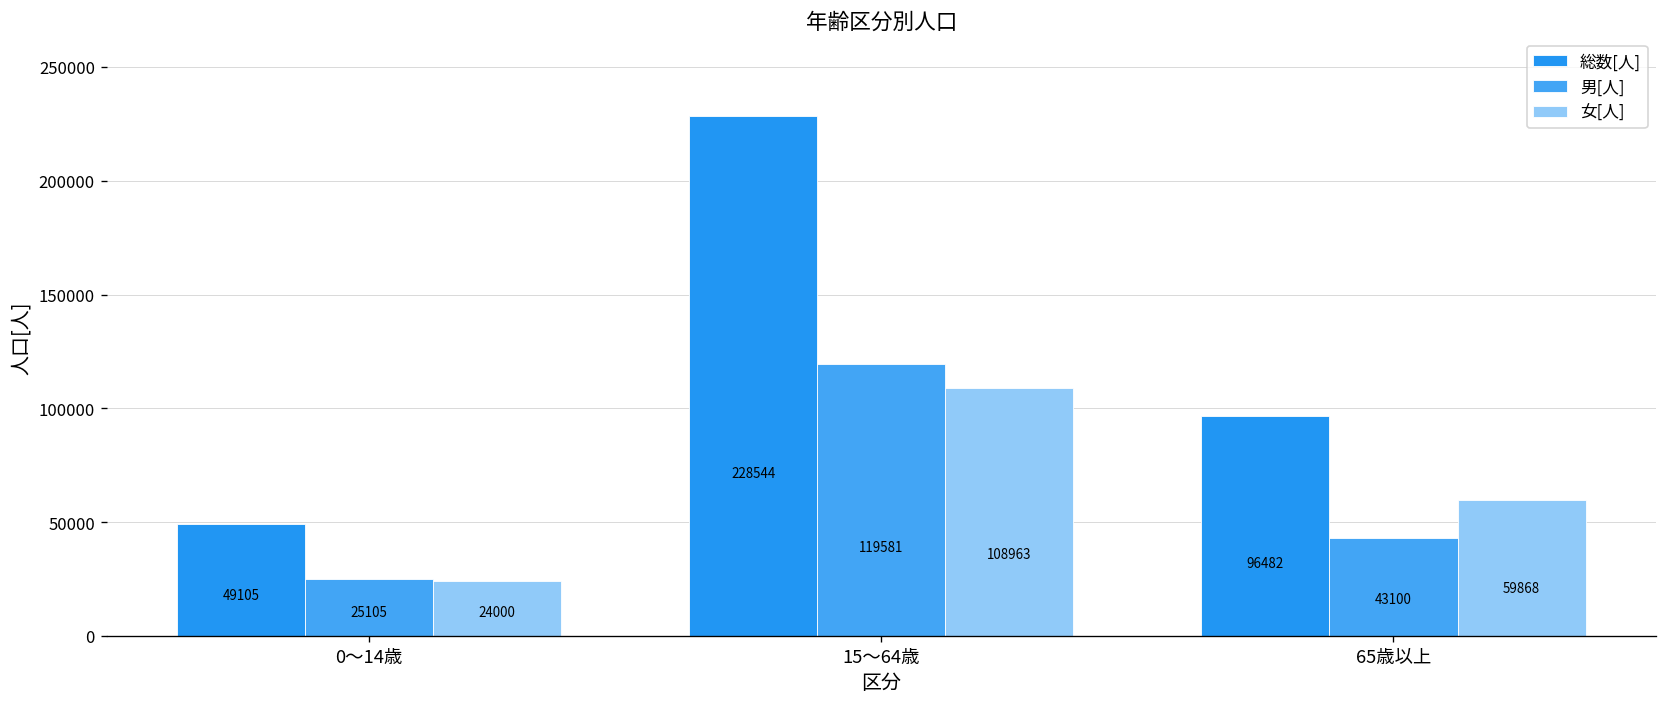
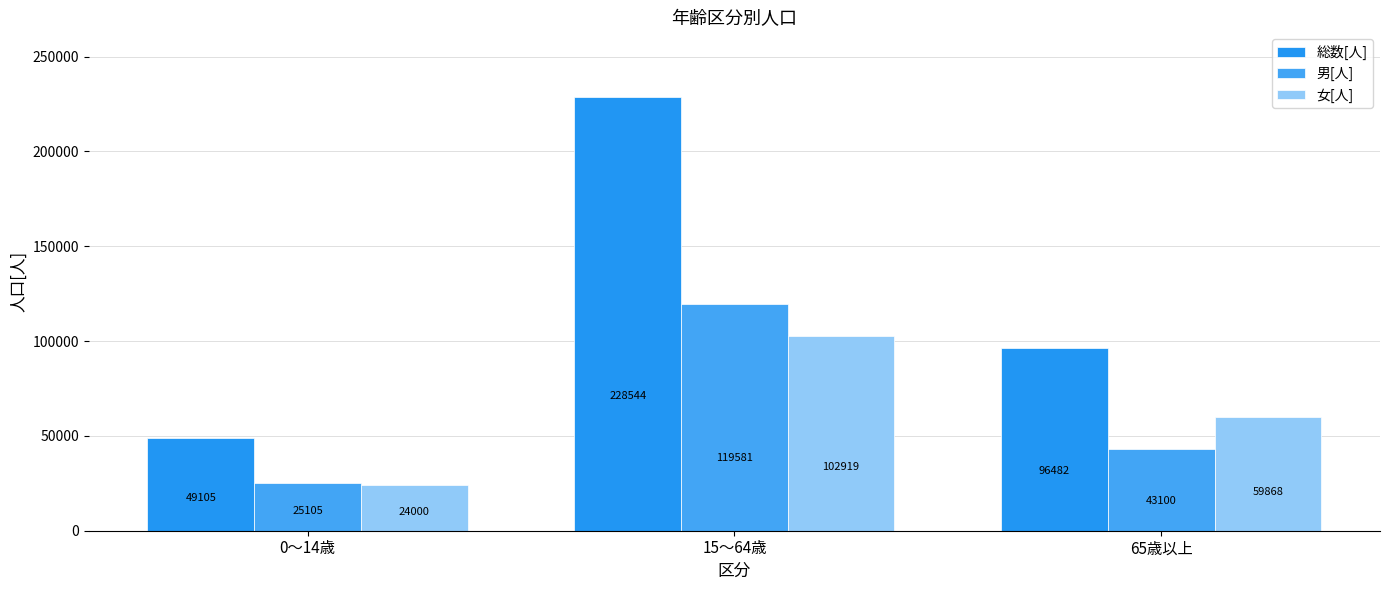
  {
    "女[人]": {
      "0～14歳": 24000,
-     "15～64歳": 108963,
+     "15～64歳": 102919,
      "65歳以上": 59868
    }
  }
